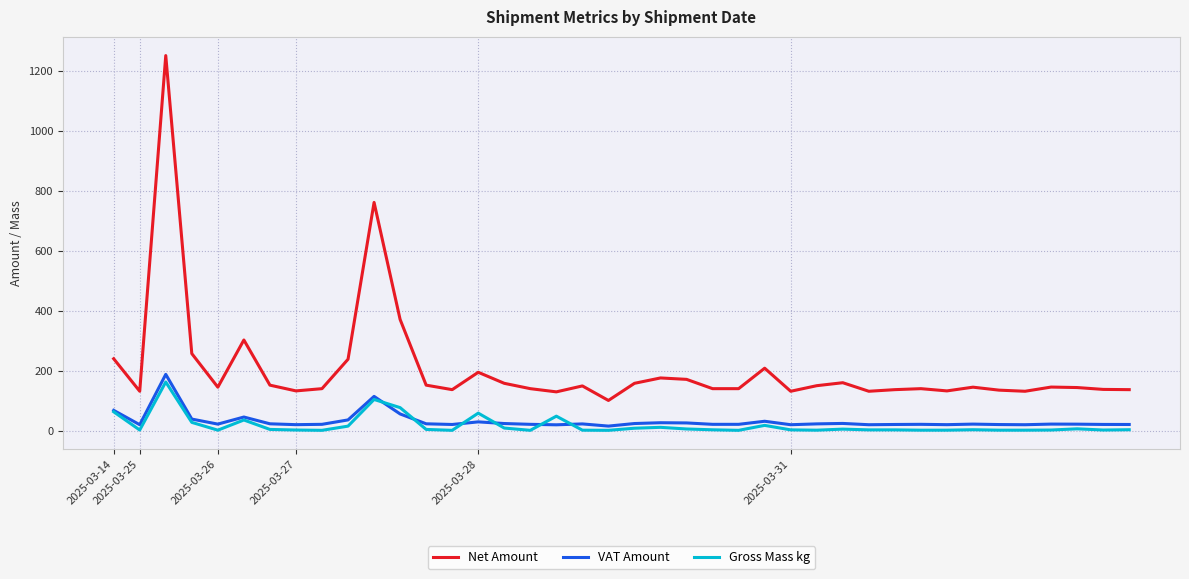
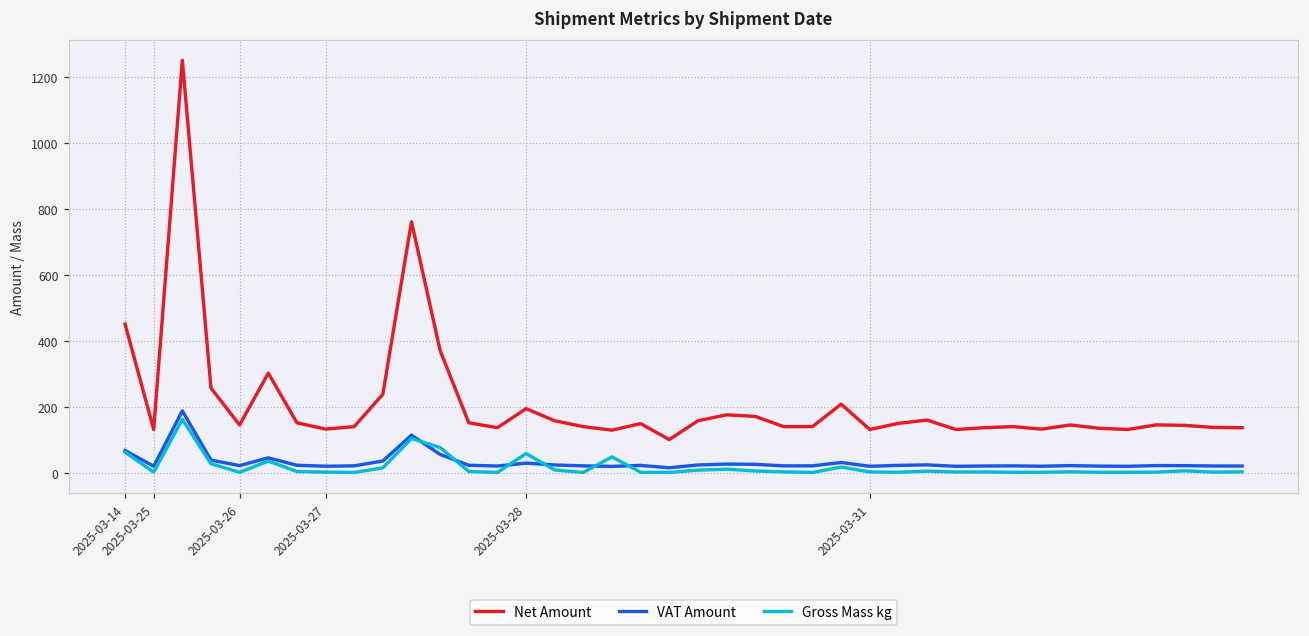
  {
    "Net Amount": {
-     "2025-03-14": 240
+     "2025-03-14": 450
    }
  }
